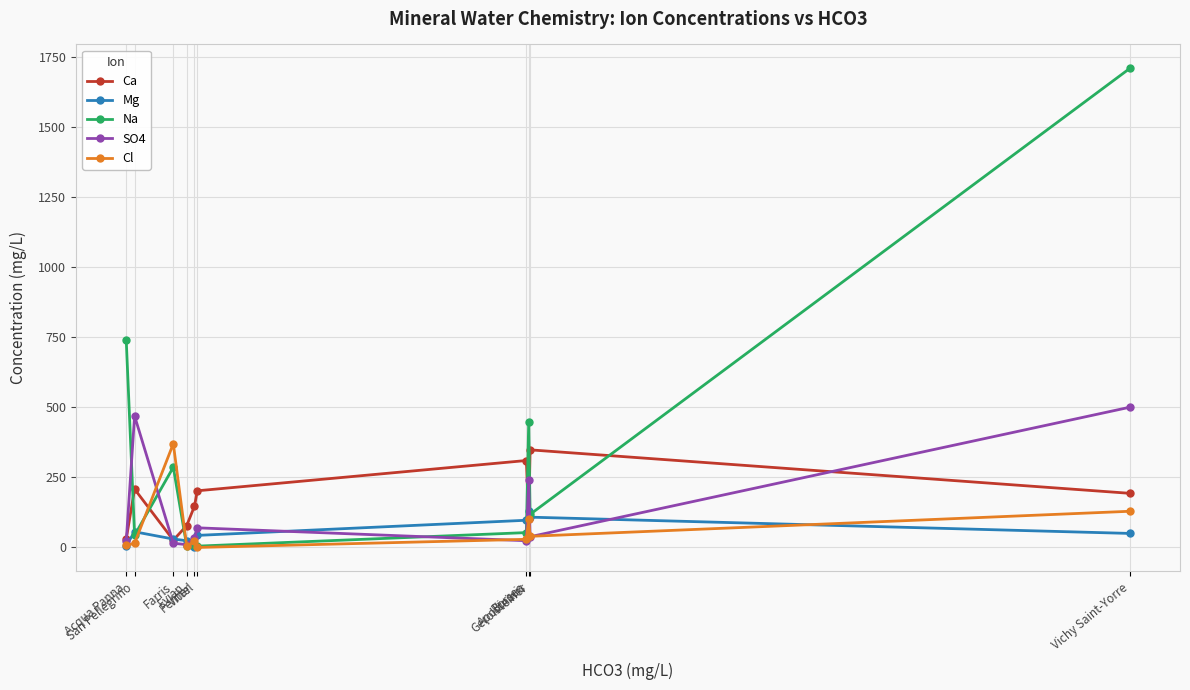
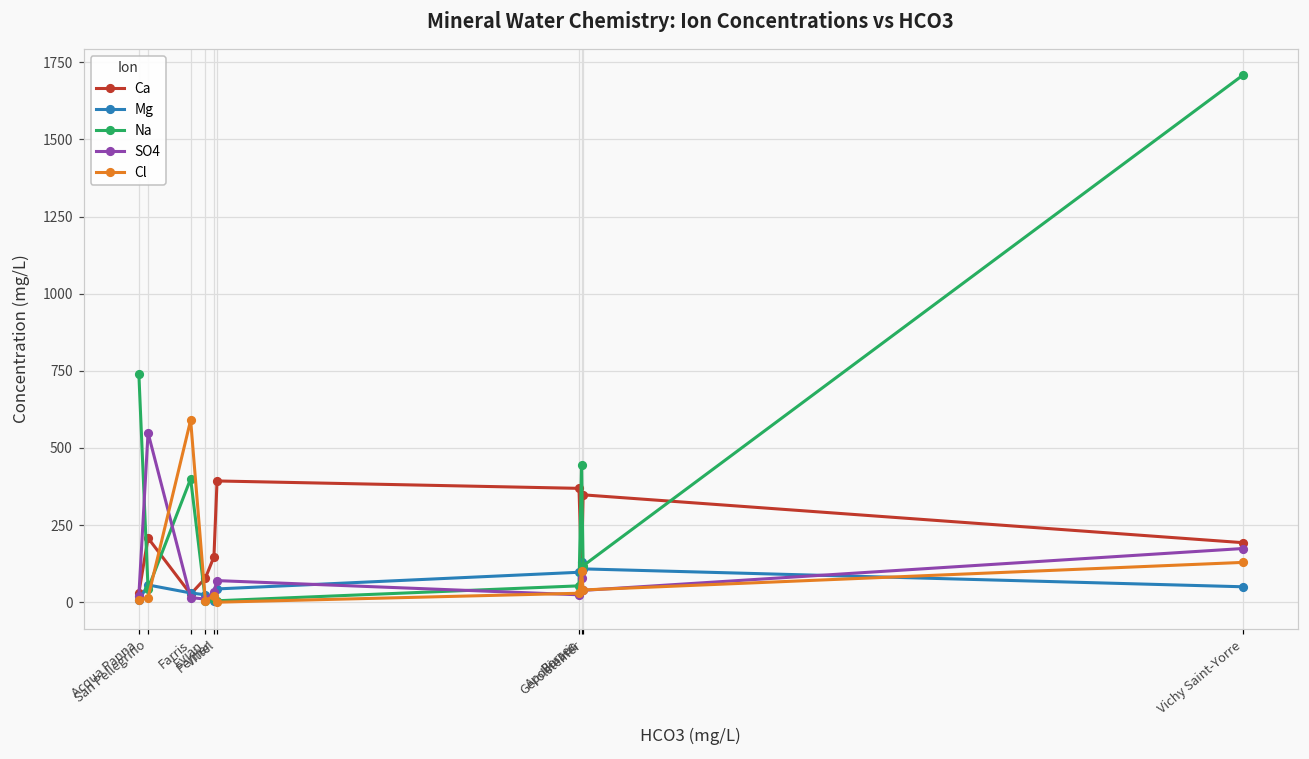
  {
    "Ca": {
      "San Pellegrino": 210,
      "Evian": 80,
      "Perrier": 150,
-     "Vittel": 200,
-     "Borsec": 310,
+     "Vittel": 390,
+     "Borsec": 370,
      "Gerolsteiner": 350,
      "Vichy Saint-Yorre": 190
    },
    "Mg": {
      "San Pellegrino": 60,
      "Evian": 20,
      "Vittel": 40,
      "Borsec": 100,
      "Apollinaris": 130,
      "Gerolsteiner": 110,
      "Vichy Saint-Yorre": 50
    },
    "Na": {
      "Acqua Panna": 740,
      "San Pellegrino": 40,
-     "Farris": 290,
+     "Farris": 400,
      "Borsec": 50,
      "Apollinaris": 450,
      "Gerolsteiner": 120,
      "Vichy Saint-Yorre": 1710
    },
    "SO4": {
-     "San Pellegrino": 470,
+     "San Pellegrino": 550,
      "Farris": 20,
      "Perrier": 30,
      "Vittel": 70,
-     "Apollinaris": 240,
-     "Vichy Saint-Yorre": 500
+     "Apollinaris": 80,
+     "Vichy Saint-Yorre": 170
    },
    "Cl": {
      "San Pellegrino": 20,
-     "Farris": 370,
+     "Farris": 590,
      "Perrier": 20,
      "Vichy Saint-Yorre": 130
    }
  }
